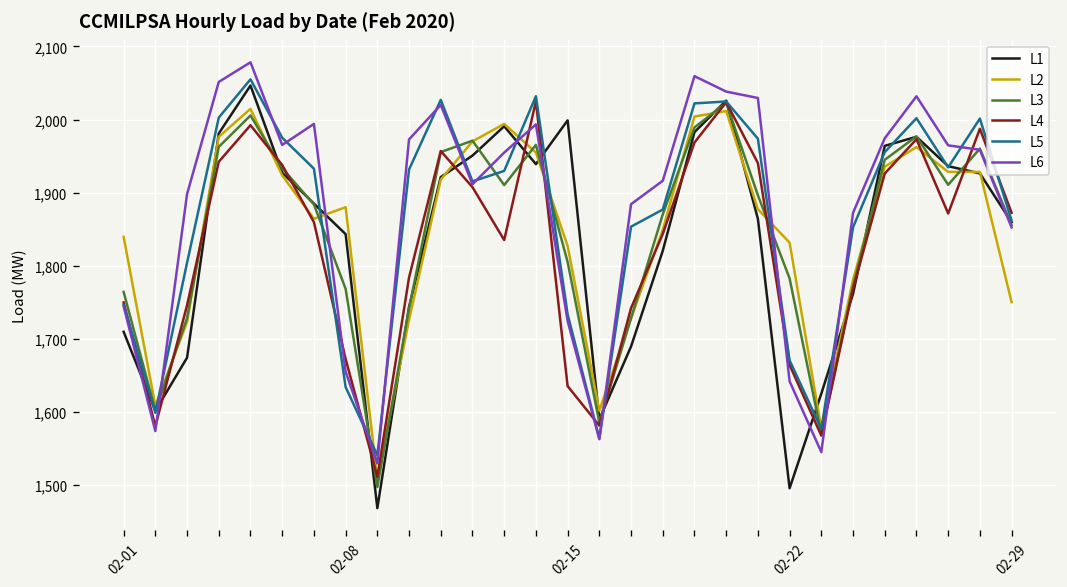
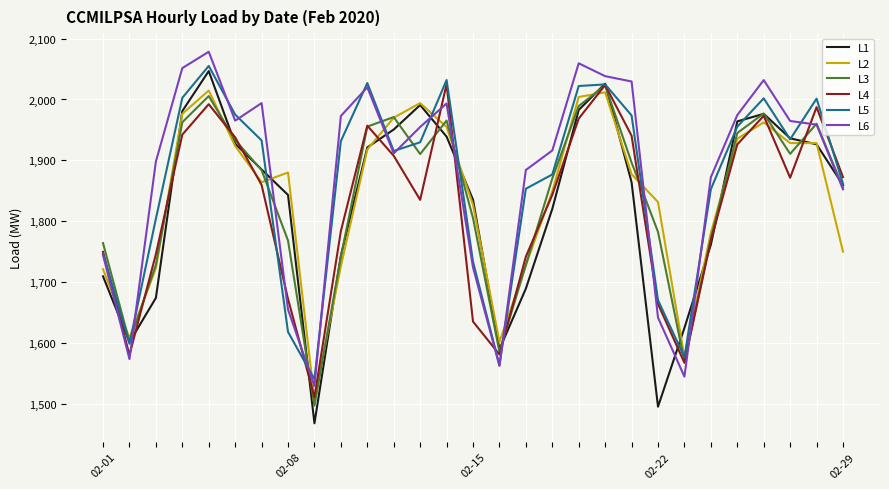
  {
    "L1": {
      "02-01": "1,710",
      "02-08": "1,840",
-     "02-15": "2,000",
+     "02-15": "1,840",
      "02-22": "1,500"
    },
    "L2": {
-     "02-01": "1,840",
+     "02-01": "1,720",
      "02-08": "1,880",
      "02-15": "1,830",
      "02-22": "1,830",
      "02-29": "1,750"
    },
    "L3": {
      "02-01": "1,760",
      "02-08": "1,770",
      "02-15": "1,810",
      "02-22": "1,780"
    },
    "L4": {
      "02-08": "1,670",
      "02-15": "1,640",
      "02-22": "1,660",
      "02-29": "1,870"
    },
    "L5": {
-     "02-08": "1,630",
+     "02-08": "1,620",
      "02-15": "1,730",
      "02-22": "1,670"
    },
    "L6": {
      "02-08": "1,660",
      "02-15": "1,720",
      "02-22": "1,640"
    }
  }
